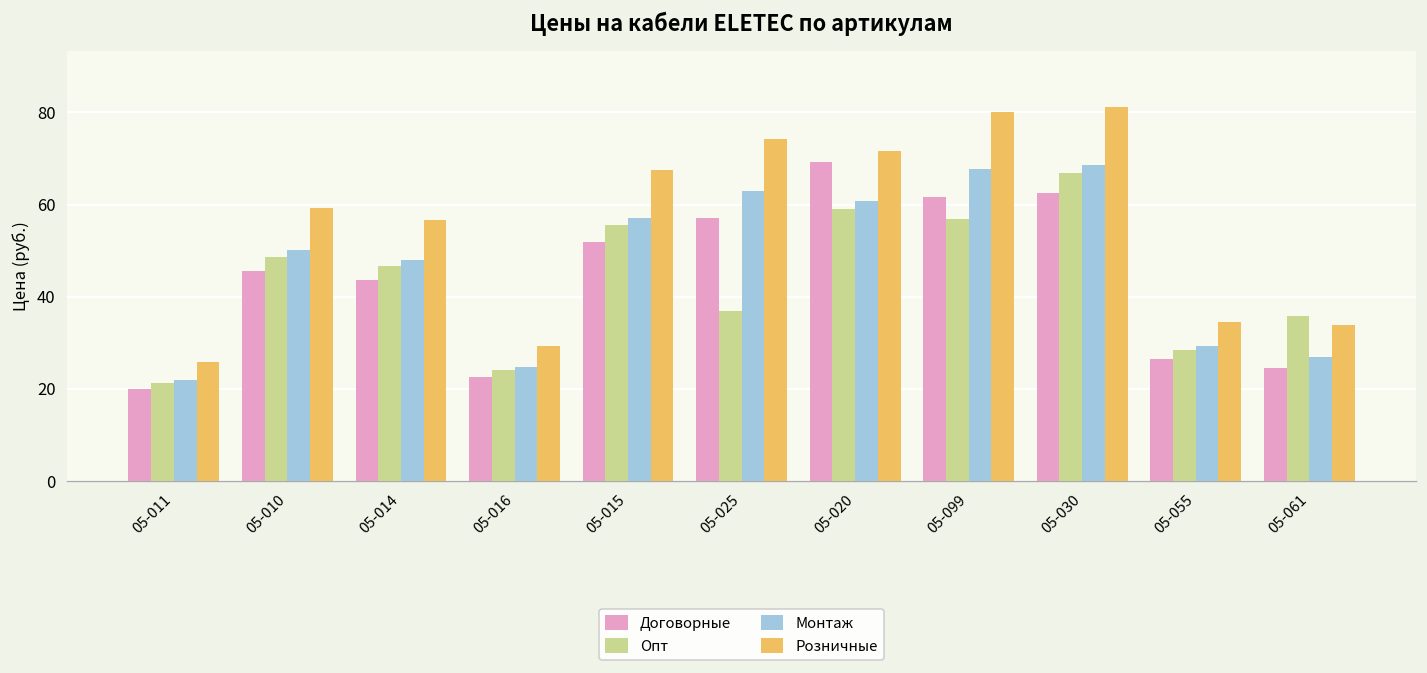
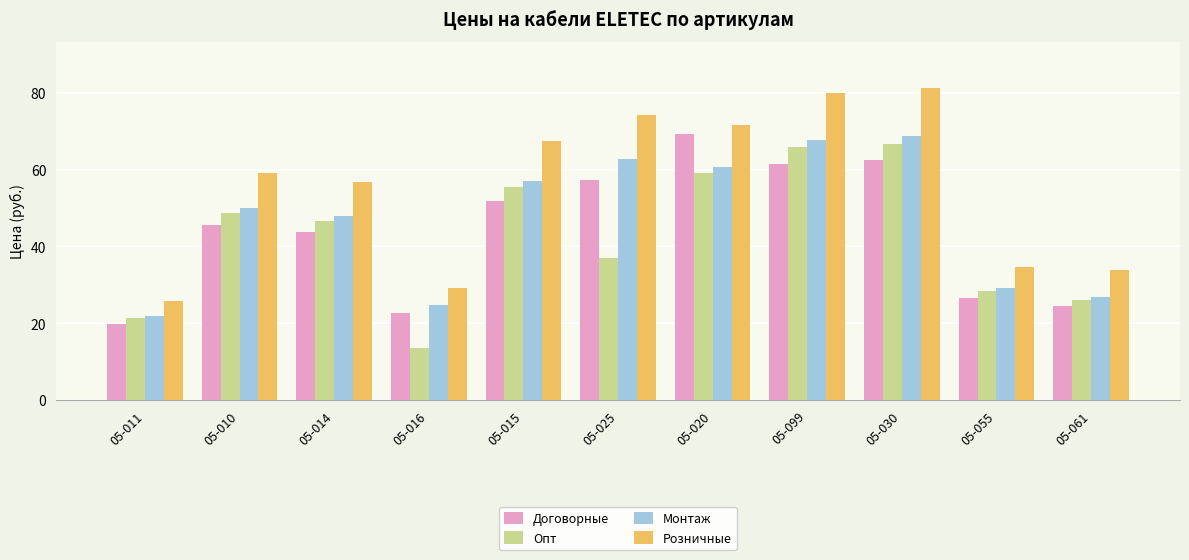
  {
    "Договорные": {
      "05-011": 20,
      "05-010": 46,
      "05-014": 44,
      "05-016": 23,
      "05-015": 52,
      "05-025": 57,
      "05-020": 69,
      "05-099": 62,
      "05-030": 62,
      "05-055": 27,
      "05-061": 24
    },
    "Опт": {
      "05-011": 21,
      "05-010": 49,
      "05-014": 47,
-     "05-016": 24,
+     "05-016": 14,
      "05-015": 55,
      "05-025": 37,
      "05-020": 59,
-     "05-099": 57,
+     "05-099": 66,
      "05-030": 67,
      "05-055": 28,
-     "05-061": 36
+     "05-061": 26
    },
    "Монтаж": {
      "05-011": 22,
      "05-010": 50,
      "05-014": 48,
      "05-016": 25,
      "05-015": 57,
      "05-025": 63,
      "05-020": 61,
      "05-099": 68,
      "05-030": 69,
      "05-055": 29,
      "05-061": 27
    },
    "Розничные": {
      "05-011": 26,
      "05-010": 59,
      "05-014": 57,
      "05-016": 29,
      "05-015": 67,
      "05-025": 74,
      "05-020": 72,
      "05-099": 80,
      "05-030": 81,
      "05-055": 35,
      "05-061": 34
    }
  }
